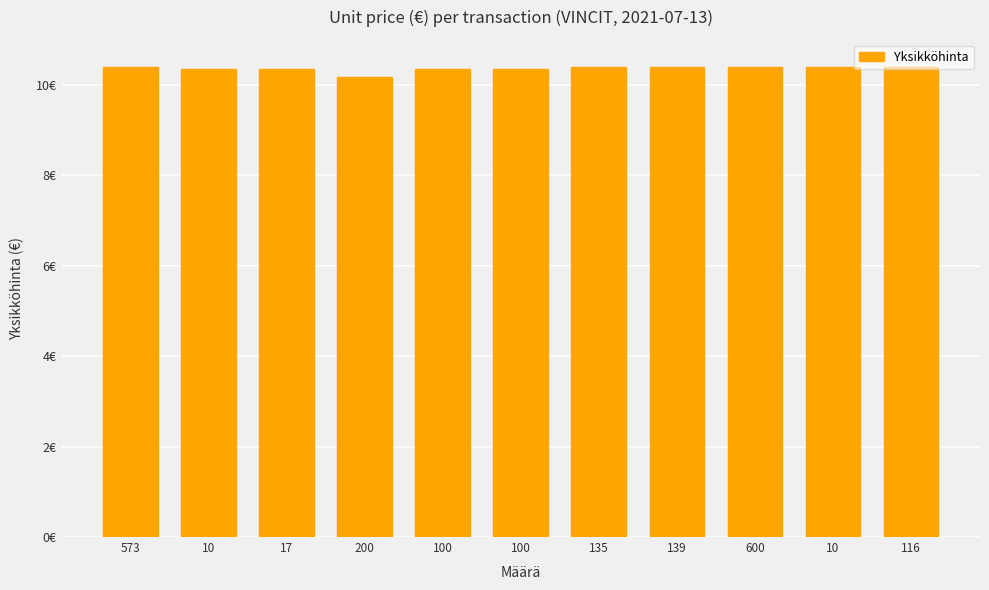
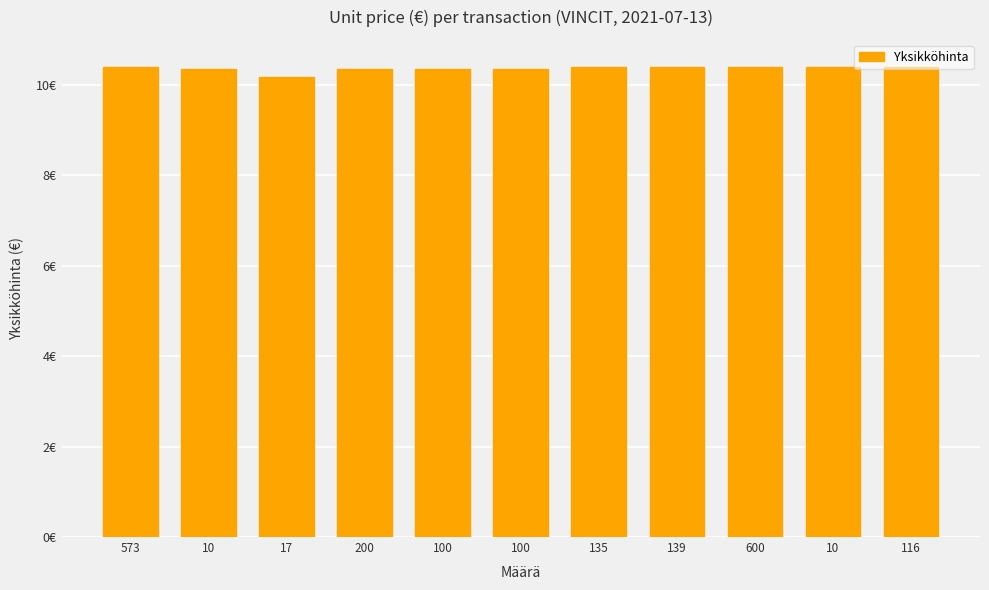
  {
    "573": "10.4€",
-   "17": "10.4€",
-   "200": "10.2€",
+   "17": "10.2€",
+   "200": "10.4€",
    "135": "10.4€",
    "139": "10.4€",
    "600": "10.4€"
  }
